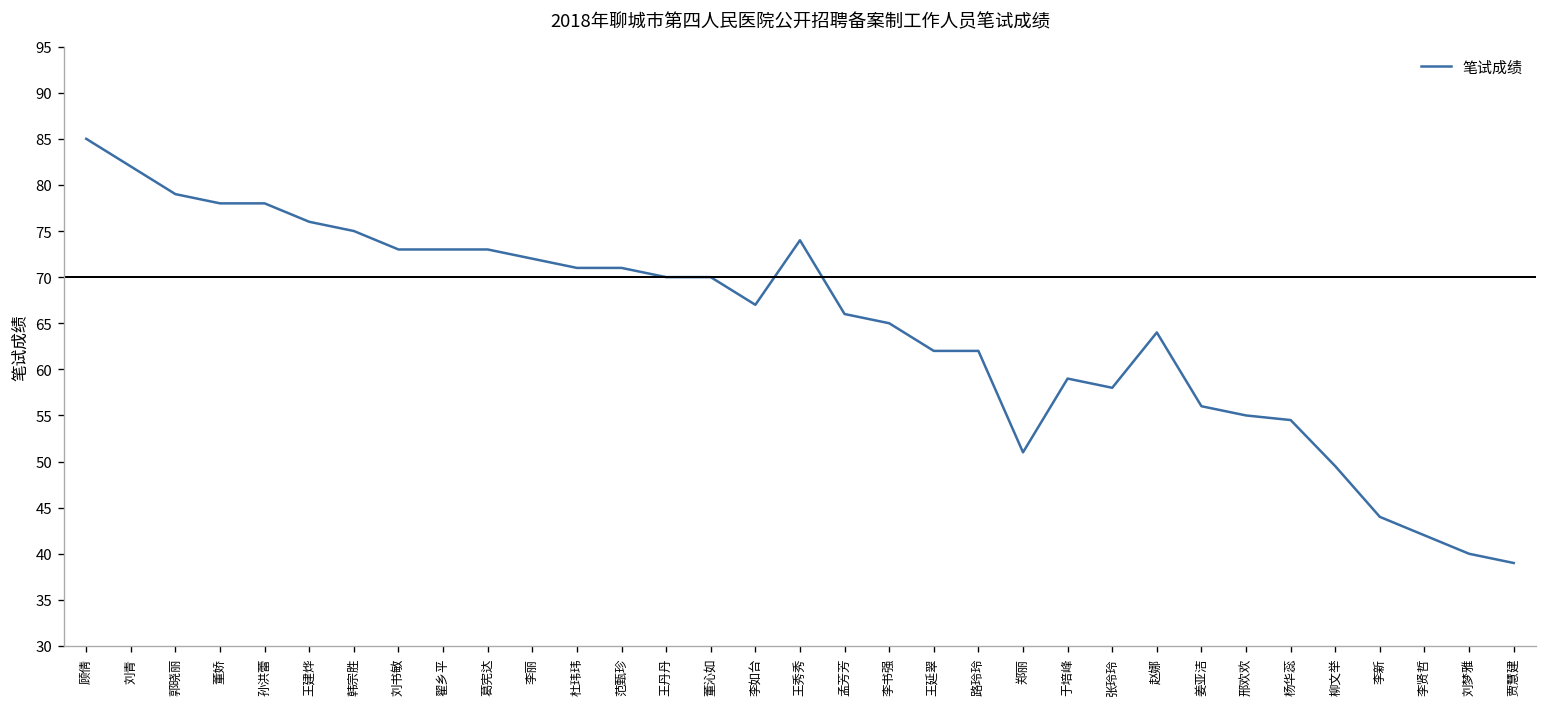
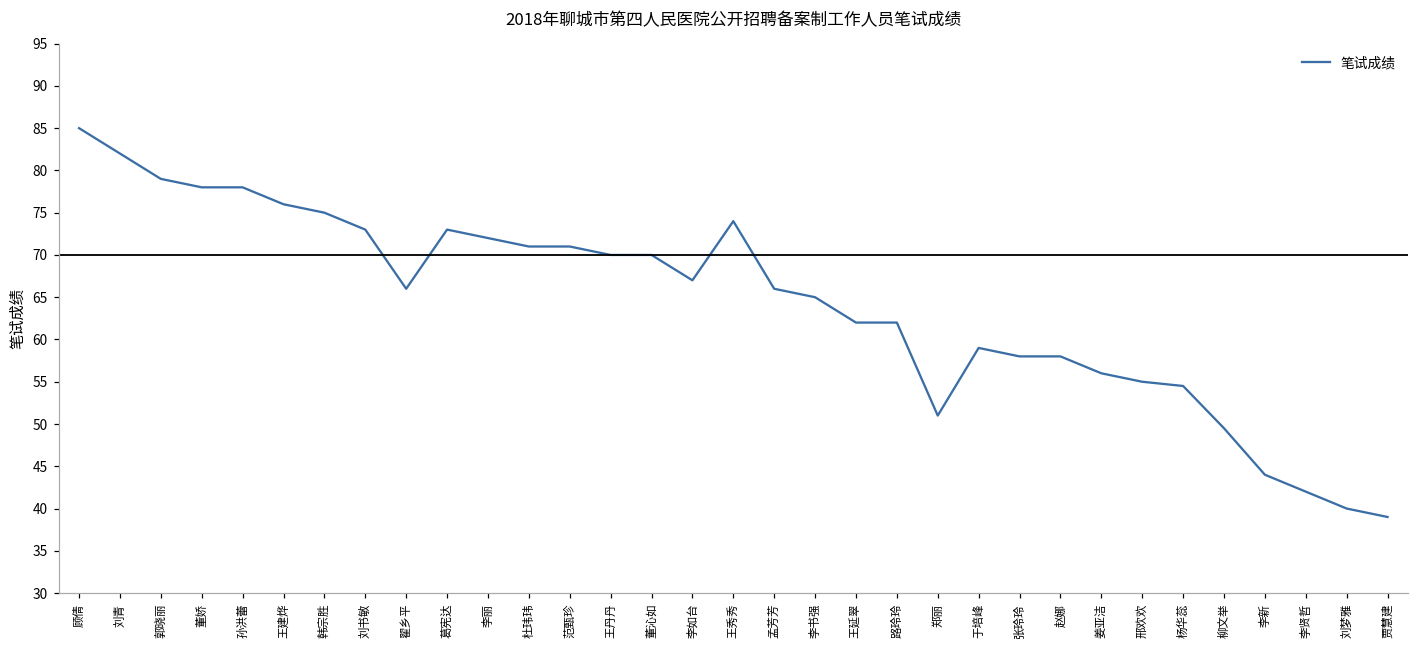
  {
    "顾倩": 85,
    "刘青": 82,
    "郭晓丽": 79,
    "董娇": 78,
    "孙洪蕾": 78,
    "王建烨": 76,
    "韩宗胜": 75,
    "刘书敏": 73,
-   "翟乡平": 73,
+   "翟乡平": 66,
    "葛宪达": 73,
    "李丽": 72,
    "杜玮玮": 71,
    "范甄珍": 71,
    "王丹丹": 70,
    "董沁如": 70,
    "李如台": 67,
    "王秀秀": 74,
    "孟芳芳": 66,
    "李书强": 65,
    "王延翠": 62,
    "路玲玲": 62,
    "郑丽": 51,
    "于培峰": 59,
    "张玲玲": 58,
-   "赵娜": 64,
+   "赵娜": 58,
    "姜亚洁": 56,
    "邢欢欢": 55,
    "杨华蕊": 55,
    "柳文举": 50,
    "李新": 44,
    "李贤哲": 42,
    "刘梦雅": 40,
    "贾慧建": 39
  }
